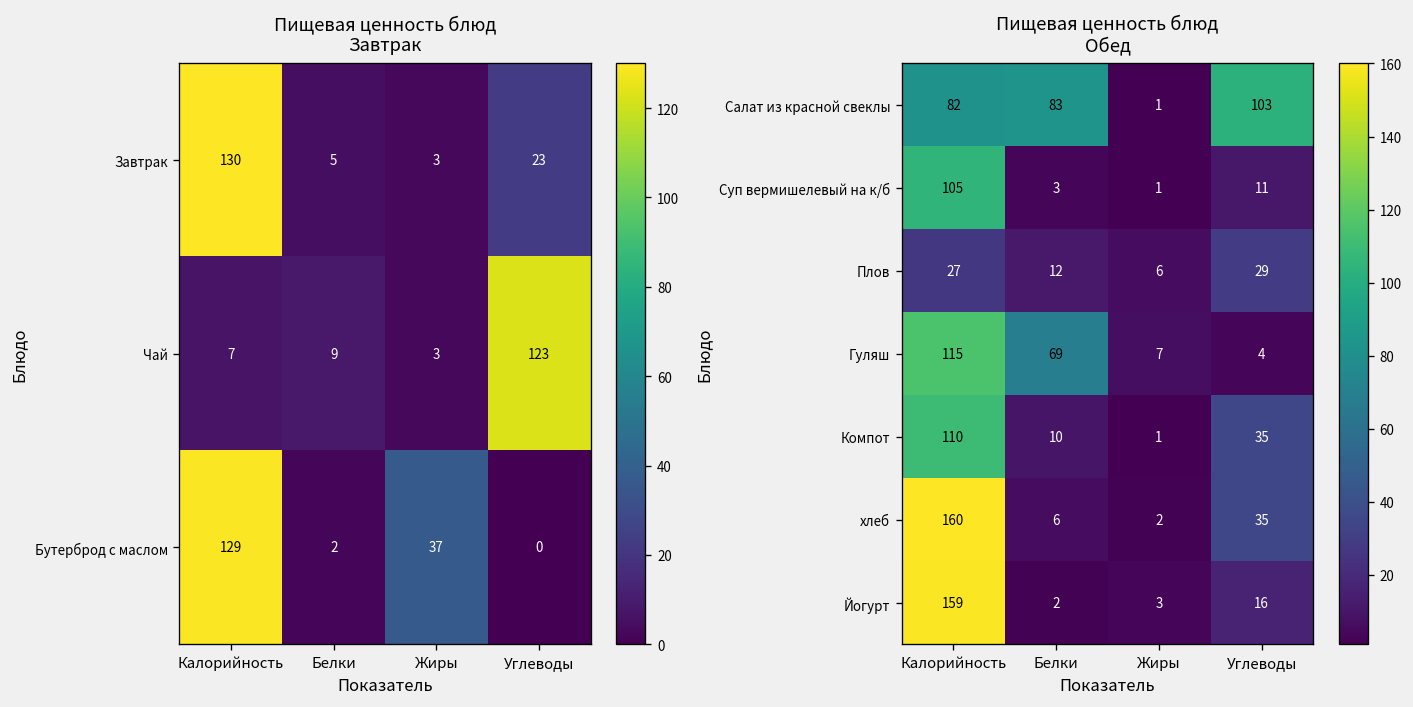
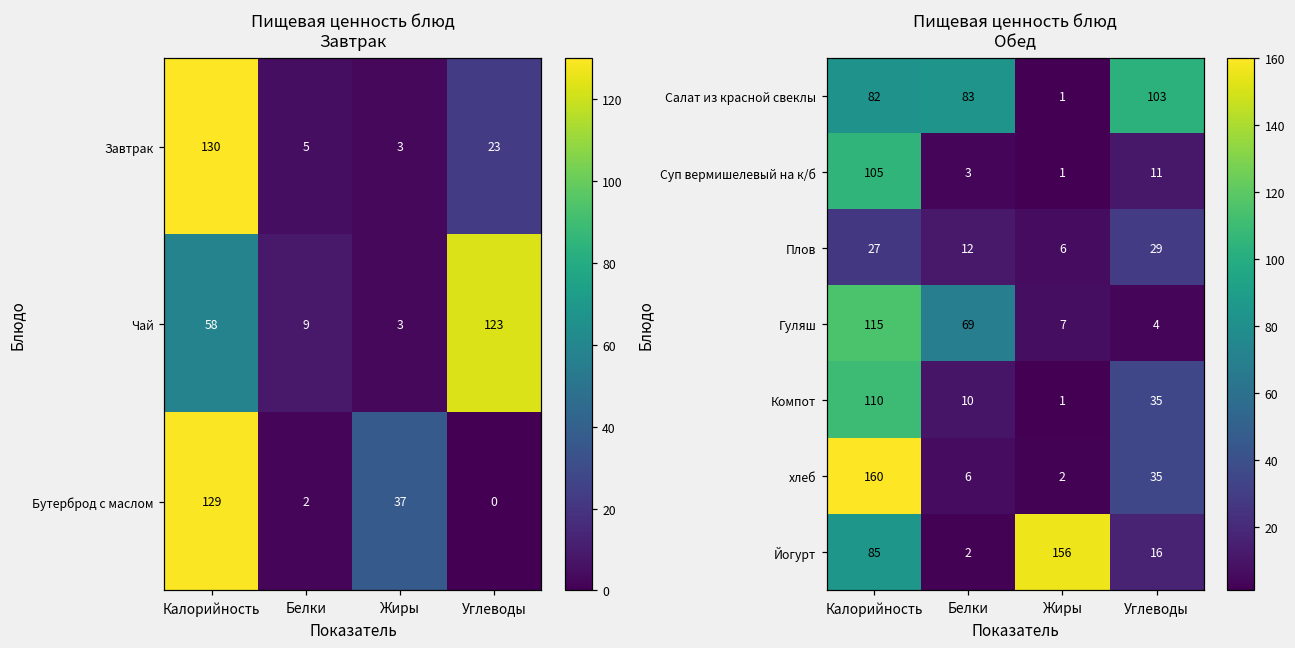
  {
    "Пищевая ценность блюд Завтрак": {
      "Завтрак": {
        "Калорийность": 130,
        "Белки": 5,
        "Жиры": 3,
        "Углеводы": 23
      },
      "Чай": {
-       "Калорийность": 7,
+       "Калорийность": 58,
        "Белки": 9,
        "Жиры": 3,
        "Углеводы": 123
      },
      "Бутерброд с маслом": {
        "Калорийность": 129,
        "Белки": 2,
        "Жиры": 37,
        "Углеводы": 0
      }
    },
    "Пищевая ценность блюд Обед": {
      "Салат из красной свеклы": {
        "Калорийность": 82,
        "Белки": 83,
        "Жиры": 1,
        "Углеводы": 103
      },
      "Суп вермишелевый на к/б": {
        "Калорийность": 105,
        "Белки": 3,
        "Жиры": 1,
        "Углеводы": 11
      },
      "Плов": {
        "Калорийность": 27,
        "Белки": 12,
        "Жиры": 6,
        "Углеводы": 29
      },
      "Гуляш": {
        "Калорийность": 115,
        "Белки": 69,
        "Жиры": 7,
        "Углеводы": 4
      },
      "Компот": {
        "Калорийность": 110,
        "Белки": 10,
        "Жиры": 1,
        "Углеводы": 35
      },
      "хлеб": {
        "Калорийность": 160,
        "Белки": 6,
        "Жиры": 2,
        "Углеводы": 35
      },
      "Йогурт": {
-       "Калорийность": 159,
+       "Калорийность": 85,
        "Белки": 2,
-       "Жиры": 3,
+       "Жиры": 156,
        "Углеводы": 16
      }
    }
  }
